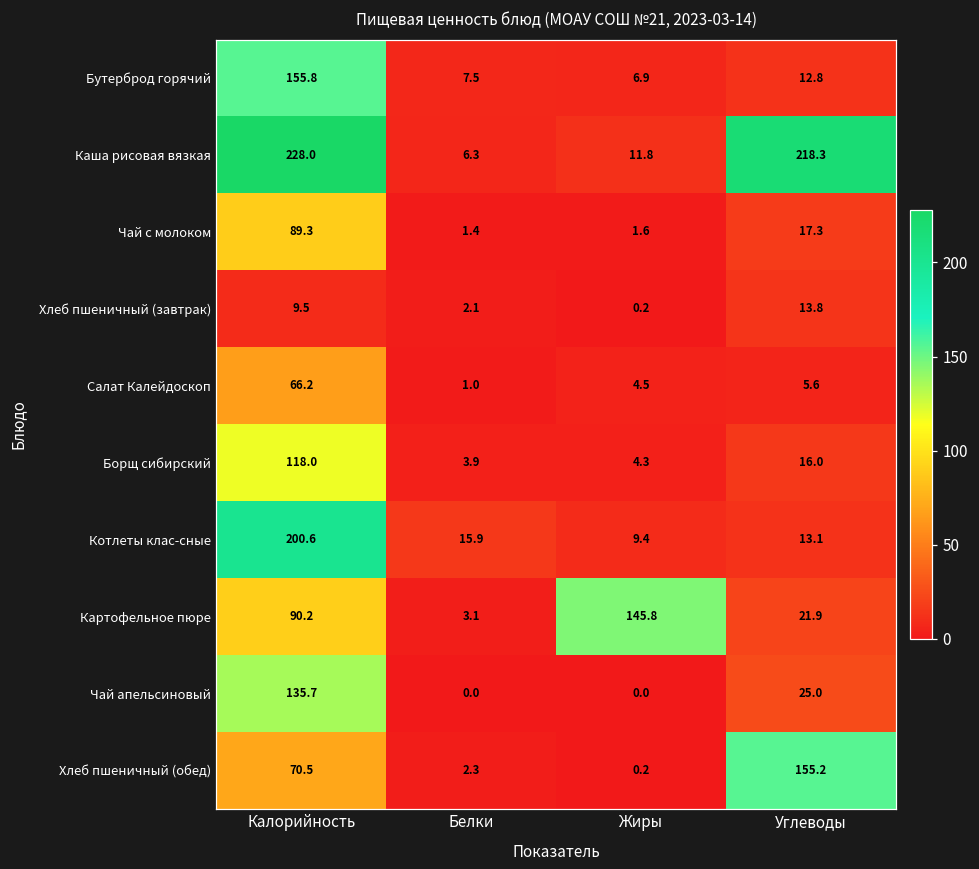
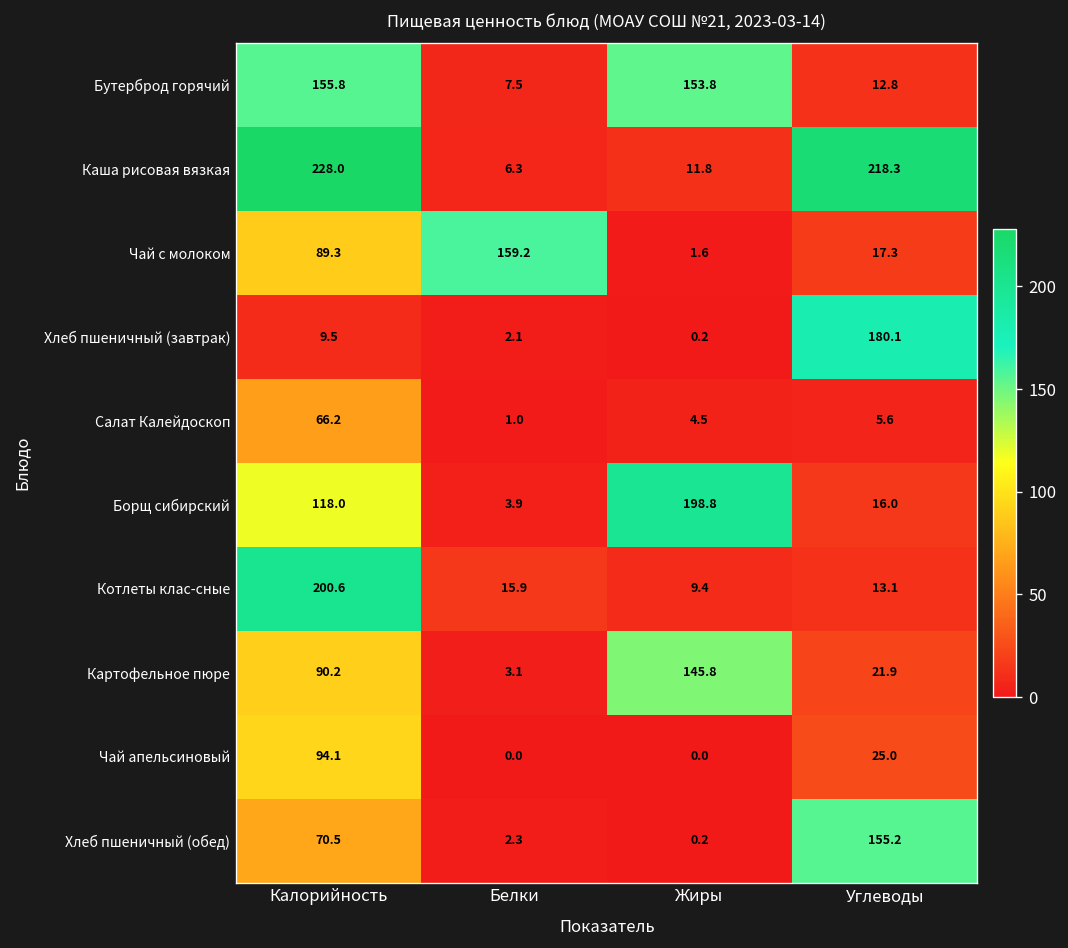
  {
    "Бутерброд горячий": {
      "Калорийность": 155.8,
      "Белки": 7.5,
-     "Жиры": 6.9,
+     "Жиры": 153.8,
      "Углеводы": 12.8
    },
    "Каша рисовая вязкая": {
      "Калорийность": 228.0,
      "Белки": 6.3,
      "Жиры": 11.8,
      "Углеводы": 218.3
    },
    "Чай с молоком": {
      "Калорийность": 89.3,
-     "Белки": 1.4,
+     "Белки": 159.2,
      "Жиры": 1.6,
      "Углеводы": 17.3
    },
    "Хлеб пшеничный (завтрак)": {
      "Калорийность": 9.5,
      "Белки": 2.1,
      "Жиры": 0.2,
-     "Углеводы": 13.8
+     "Углеводы": 180.1
    },
    "Салат Калейдоскоп": {
      "Калорийность": 66.2,
      "Белки": 1.0,
      "Жиры": 4.5,
      "Углеводы": 5.6
    },
    "Борщ сибирский": {
      "Калорийность": 118.0,
      "Белки": 3.9,
-     "Жиры": 4.3,
+     "Жиры": 198.8,
      "Углеводы": 16.0
    },
    "Котлеты клас-сные": {
      "Калорийность": 200.6,
      "Белки": 15.9,
      "Жиры": 9.4,
      "Углеводы": 13.1
    },
    "Картофельное пюре": {
      "Калорийность": 90.2,
      "Белки": 3.1,
      "Жиры": 145.8,
      "Углеводы": 21.9
    },
    "Чай апельсиновый": {
-     "Калорийность": 135.7,
+     "Калорийность": 94.1,
      "Белки": 0.0,
      "Жиры": 0.0,
      "Углеводы": 25.0
    },
    "Хлеб пшеничный (обед)": {
      "Калорийность": 70.5,
      "Белки": 2.3,
      "Жиры": 0.2,
      "Углеводы": 155.2
    }
  }
